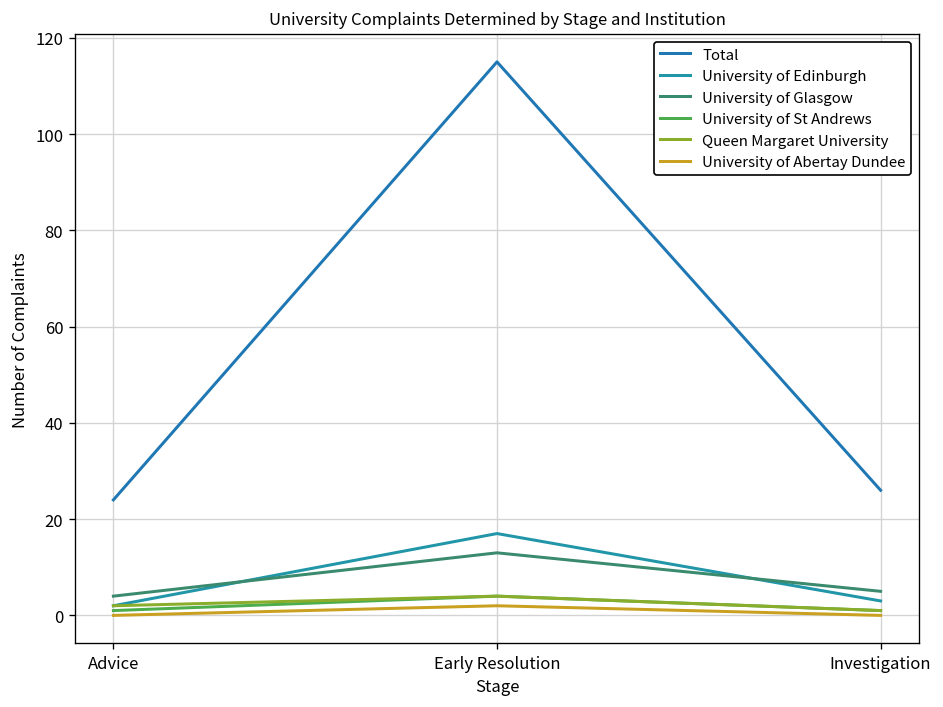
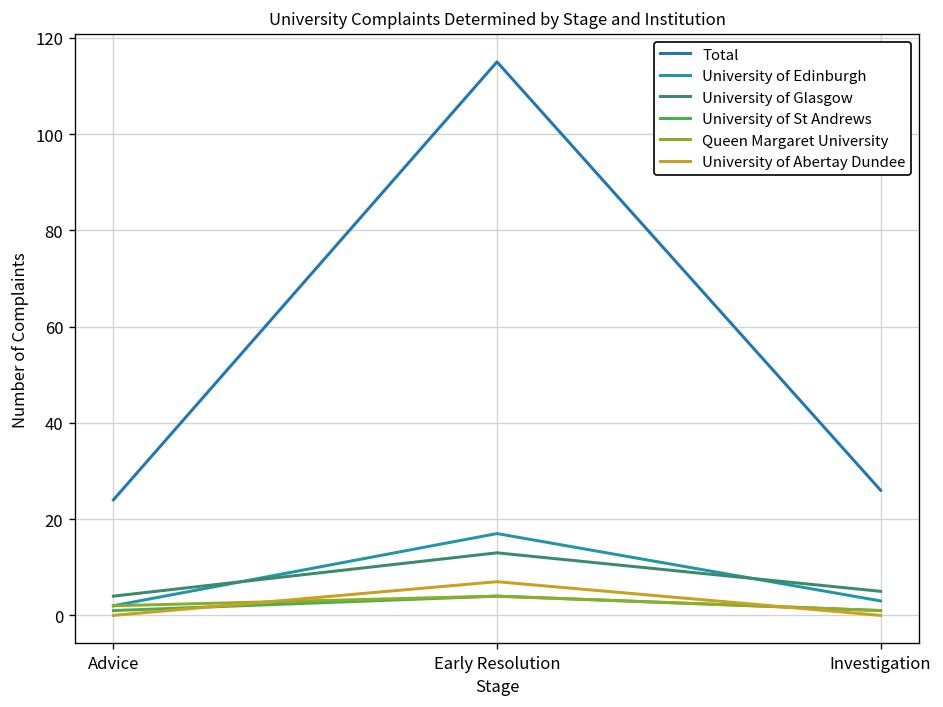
  {
    "University of Abertay Dundee": {
      "Advice": 0,
-     "Early Resolution": 2,
+     "Early Resolution": 7,
      "Investigation": 0
    }
  }
